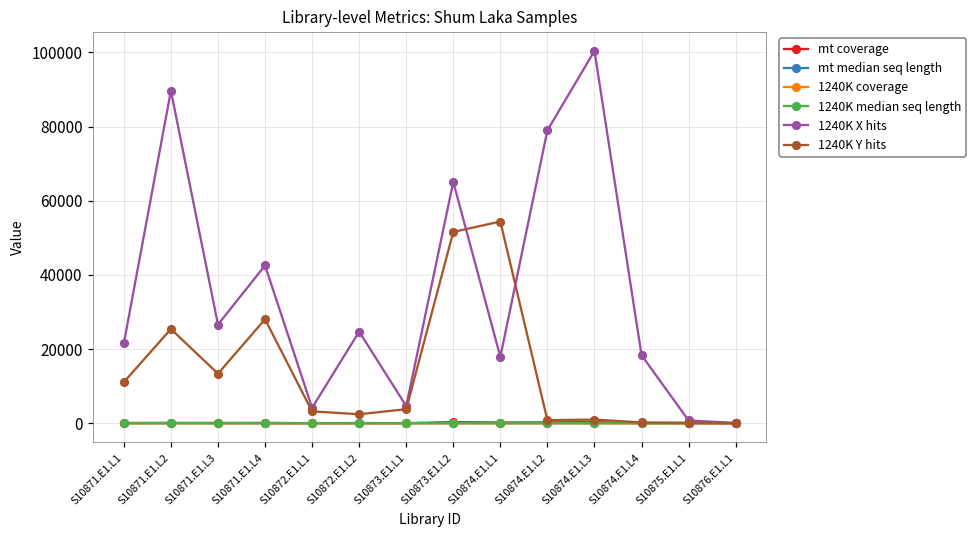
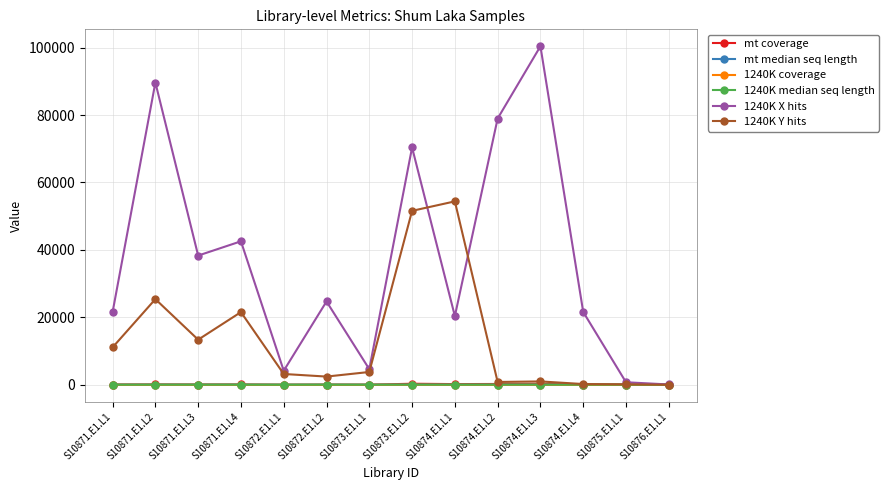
  {
    "1240K X hits": {
      "S10871.E1.L1": 22000,
      "S10871.E1.L2": 90000,
-     "S10871.E1.L3": 27000,
+     "S10871.E1.L3": 38000,
      "S10871.E1.L4": 43000,
      "S10872.E1.L1": 4000,
      "S10872.E1.L2": 25000,
      "S10873.E1.L1": 5000,
-     "S10873.E1.L2": 65000,
-     "S10874.E1.L1": 18000,
+     "S10873.E1.L2": 70000,
+     "S10874.E1.L1": 20000,
      "S10874.E1.L2": 79000,
      "S10874.E1.L3": 100000,
-     "S10874.E1.L4": 18000
+     "S10874.E1.L4": 22000
    },
    "1240K Y hits": {
      "S10871.E1.L1": 11000,
      "S10871.E1.L2": 25000,
      "S10871.E1.L3": 13000,
-     "S10871.E1.L4": 28000,
+     "S10871.E1.L4": 22000,
      "S10872.E1.L1": 3000,
      "S10872.E1.L2": 2000,
      "S10873.E1.L1": 4000,
      "S10873.E1.L2": 52000,
      "S10874.E1.L1": 54000
    }
  }
